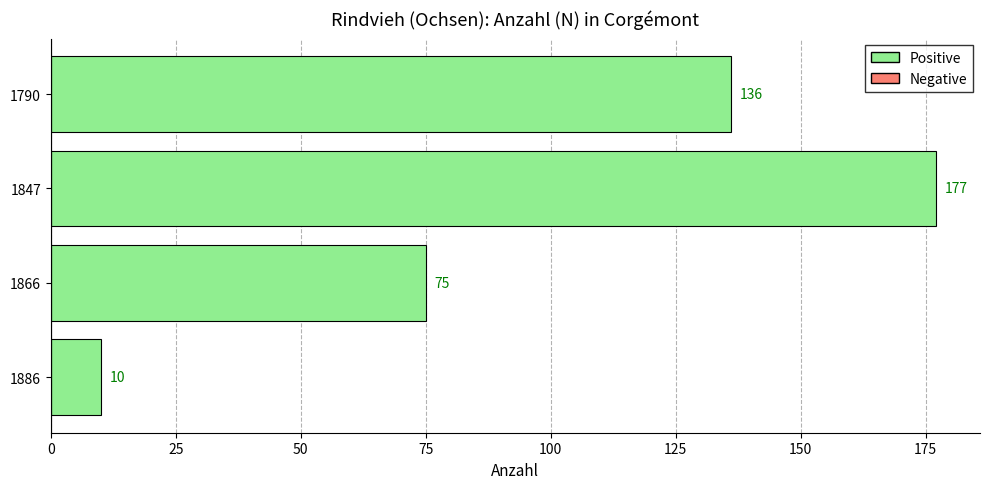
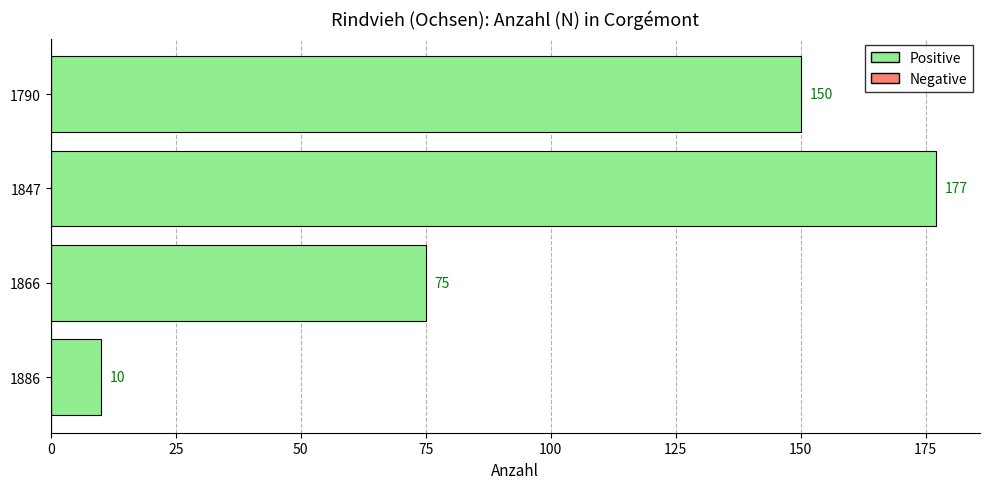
  {
-   "1790": 136,
+   "1790": 150,
    "1847": 177,
    "1866": 75,
    "1886": 10
  }
